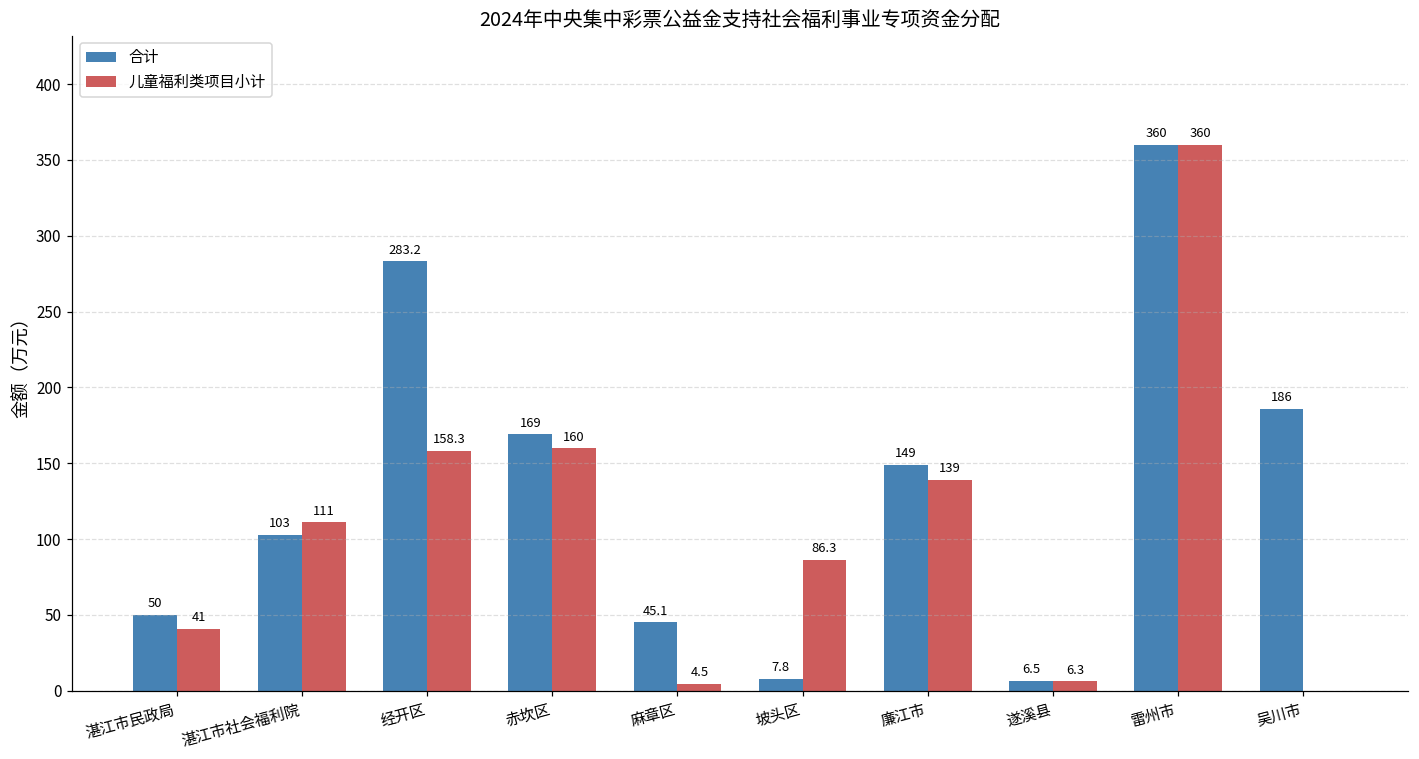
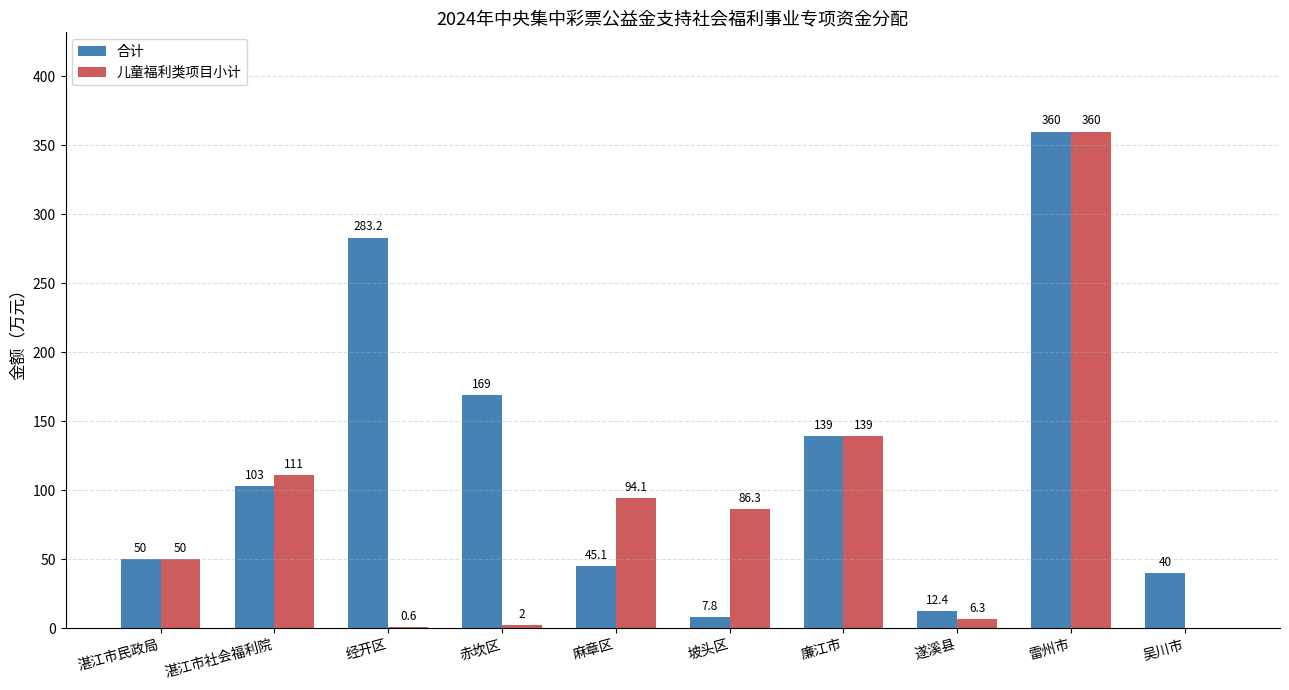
  {
    "合计": {
      "湛江市民政局": 50,
      "湛江市社会福利院": 103,
      "经开区": 283.2,
      "赤坎区": 169,
      "麻章区": 45.1,
      "坡头区": 7.8,
-     "廉江市": 149,
-     "遂溪县": 6.5,
+     "廉江市": 139,
+     "遂溪县": 12.4,
      "雷州市": 360,
-     "吴川市": 186
+     "吴川市": 40
    },
    "儿童福利类项目小计": {
-     "湛江市民政局": 41,
+     "湛江市民政局": 50,
      "湛江市社会福利院": 111,
-     "经开区": 158.3,
-     "赤坎区": 160,
-     "麻章区": 4.5,
+     "经开区": 0.6,
+     "赤坎区": 2,
+     "麻章区": 94.1,
      "坡头区": 86.3,
      "廉江市": 139,
      "遂溪县": 6.3,
      "雷州市": 360
    }
  }
